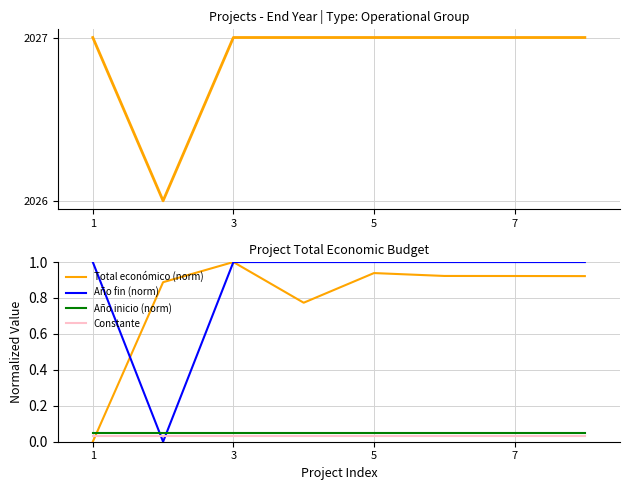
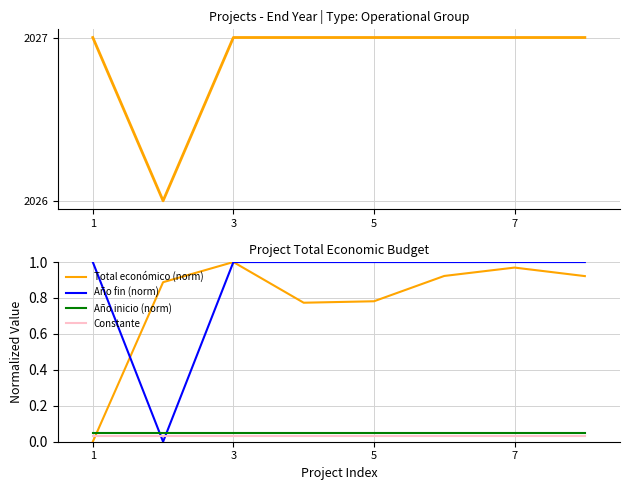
  {
    "Projects - End Year | Type: Operational Group": {
      "1": 2027.00,
      "3": 2027.00,
      "5": 2027.00,
      "7": 2027.00
    },
    "Project Total Economic Budget": {
      "Total económico (norm)": {
        "1": 0.00,
-       "5": 0.94,
-       "7": 0.92
+       "5": 0.78,
+       "7": 0.97
      },
      "Año fin (norm)": {
        "1": 1.00,
        "5": 1.00,
        "7": 1.00
      },
      "Año inicio (norm)": {
        "1": 0.05,
        "3": 0.05,
        "5": 0.05,
        "7": 0.05
      },
      "Constante": {
        "1": 0.03,
        "3": 0.03,
        "5": 0.03,
        "7": 0.03
      }
    }
  }
